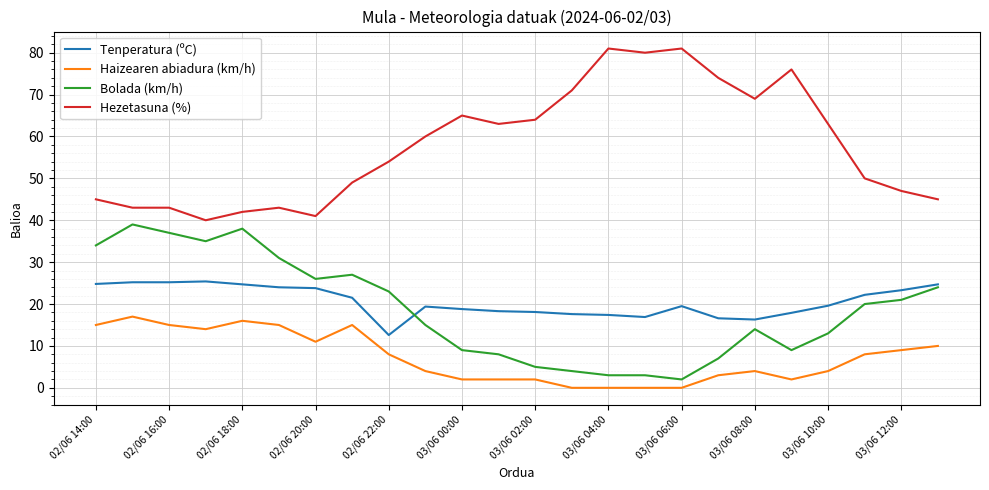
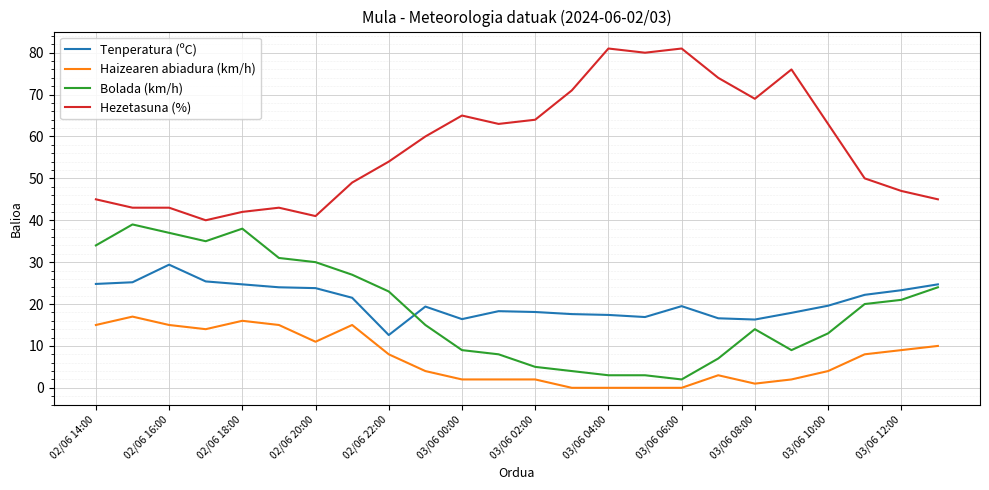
  {
    "Tenperatura (ºC)": {
      "02/06 14:00": 25,
-     "02/06 16:00": 25,
+     "02/06 16:00": 29,
      "02/06 18:00": 25,
      "02/06 20:00": 24,
      "02/06 22:00": 13,
-     "03/06 00:00": 19,
+     "03/06 00:00": 16,
      "03/06 02:00": 18,
      "03/06 04:00": 17,
      "03/06 06:00": 20,
      "03/06 08:00": 16,
      "03/06 10:00": 20,
      "03/06 12:00": 23
    },
    "Haizearen abiadura (km/h)": {
      "02/06 14:00": 15,
      "02/06 16:00": 15,
      "02/06 18:00": 16,
      "02/06 20:00": 11,
      "02/06 22:00": 8,
      "03/06 00:00": 2,
      "03/06 02:00": 2,
      "03/06 04:00": 0,
      "03/06 06:00": 0,
-     "03/06 08:00": 4,
+     "03/06 08:00": 1,
      "03/06 10:00": 4,
      "03/06 12:00": 9
    },
    "Bolada (km/h)": {
      "02/06 14:00": 34,
      "02/06 16:00": 37,
      "02/06 18:00": 38,
-     "02/06 20:00": 26,
+     "02/06 20:00": 30,
      "02/06 22:00": 23,
      "03/06 00:00": 9,
      "03/06 02:00": 5,
      "03/06 04:00": 3,
      "03/06 06:00": 2,
      "03/06 08:00": 14,
      "03/06 10:00": 13,
      "03/06 12:00": 21
    },
    "Hezetasuna (%)": {
      "02/06 14:00": 45,
      "02/06 16:00": 43,
      "02/06 18:00": 42,
      "02/06 20:00": 41,
      "02/06 22:00": 54,
      "03/06 00:00": 65,
      "03/06 02:00": 64,
      "03/06 04:00": 81,
      "03/06 06:00": 81,
      "03/06 08:00": 69,
      "03/06 10:00": 63,
      "03/06 12:00": 47
    }
  }
